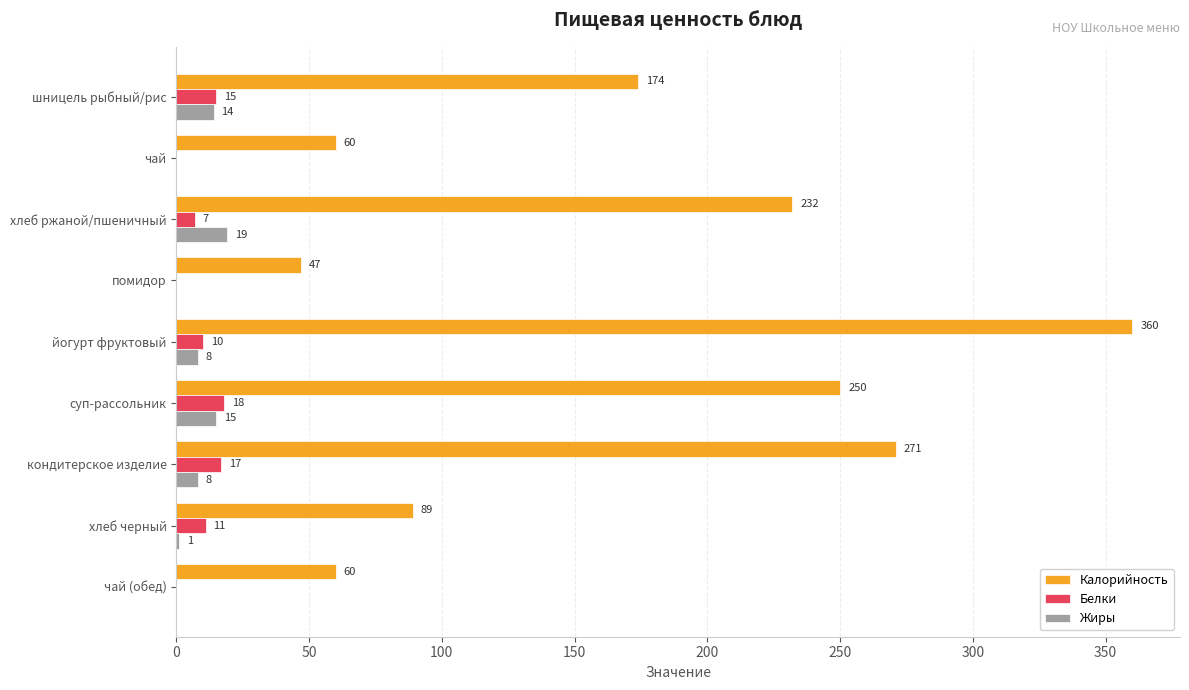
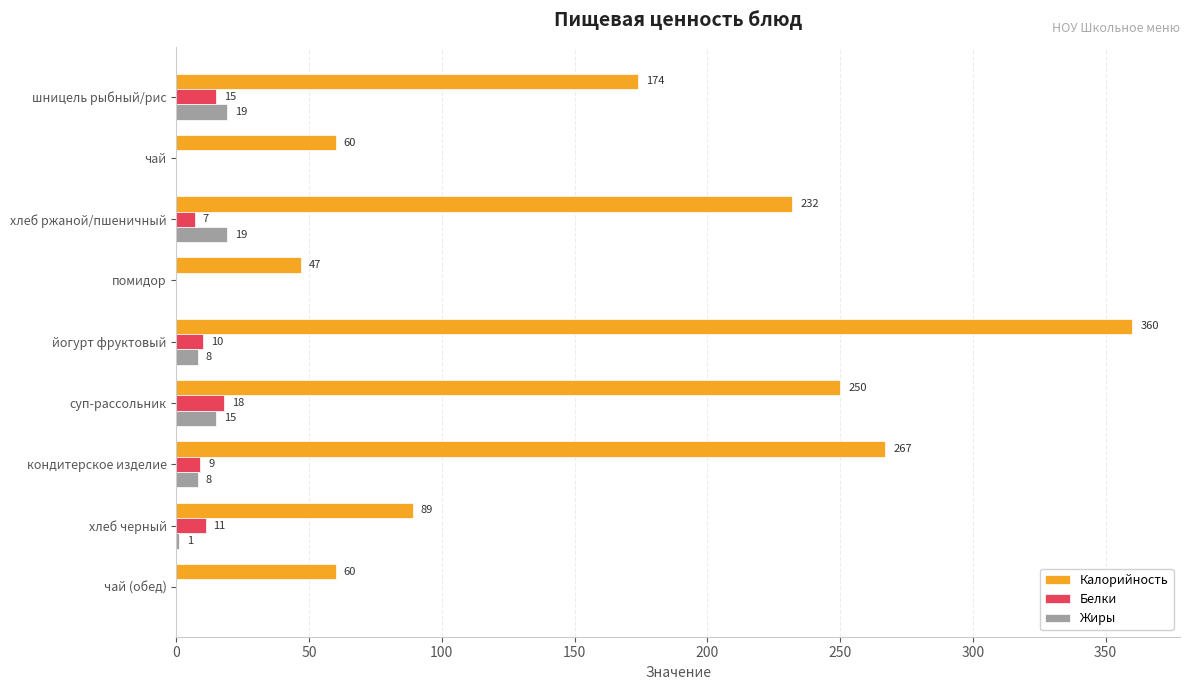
  {
    "Калорийность": {
      "шницель рыбный/рис": 174,
      "чай": 60,
      "хлеб ржаной/пшеничный": 232,
      "помидор": 47,
      "йогурт фруктовый": 360,
      "суп-рассольник": 250,
-     "кондитерское изделие": 271,
+     "кондитерское изделие": 267,
      "хлеб черный": 89,
      "чай (обед)": 60
    },
    "Белки": {
      "шницель рыбный/рис": 15,
      "хлеб ржаной/пшеничный": 7,
      "йогурт фруктовый": 10,
      "суп-рассольник": 18,
-     "кондитерское изделие": 17,
+     "кондитерское изделие": 9,
      "хлеб черный": 11
    },
    "Жиры": {
-     "шницель рыбный/рис": 14,
+     "шницель рыбный/рис": 19,
      "хлеб ржаной/пшеничный": 19,
      "йогурт фруктовый": 8,
      "суп-рассольник": 15,
      "кондитерское изделие": 8,
      "хлеб черный": 1
    }
  }
